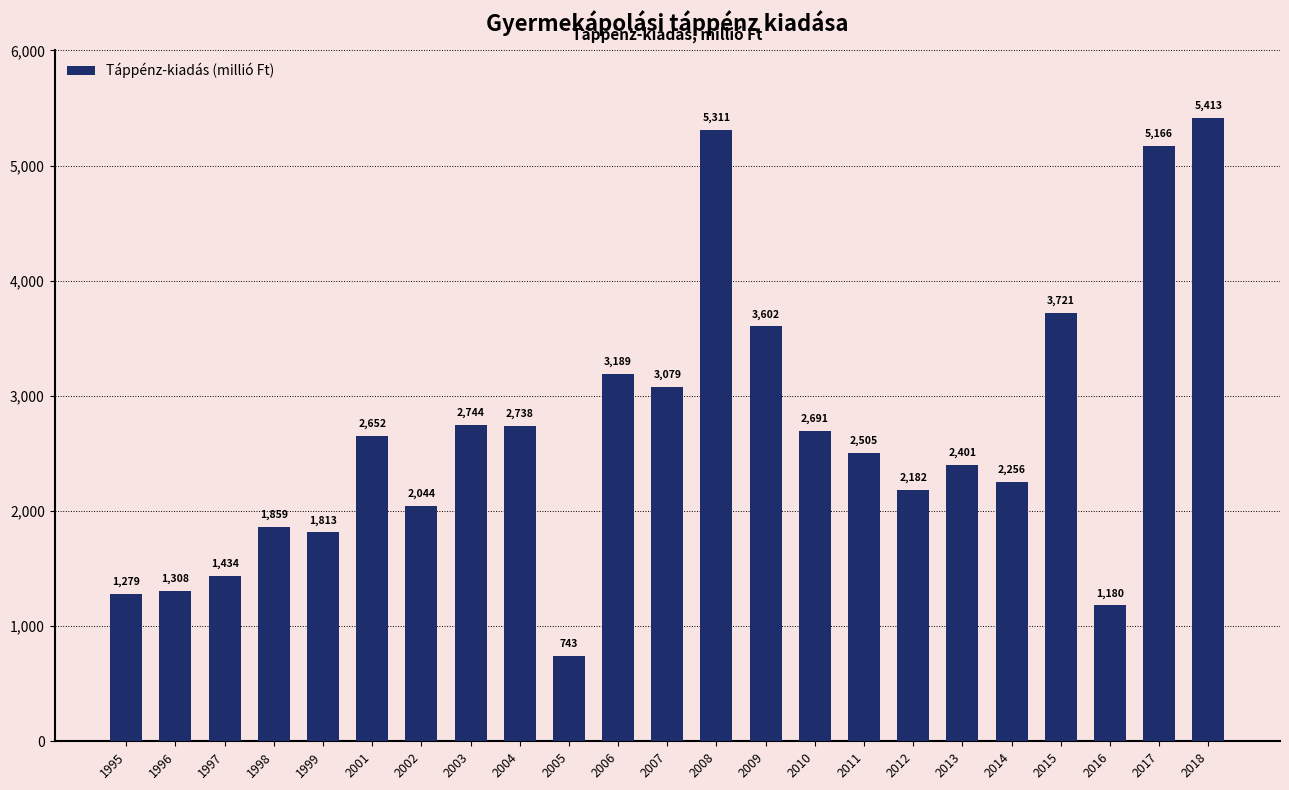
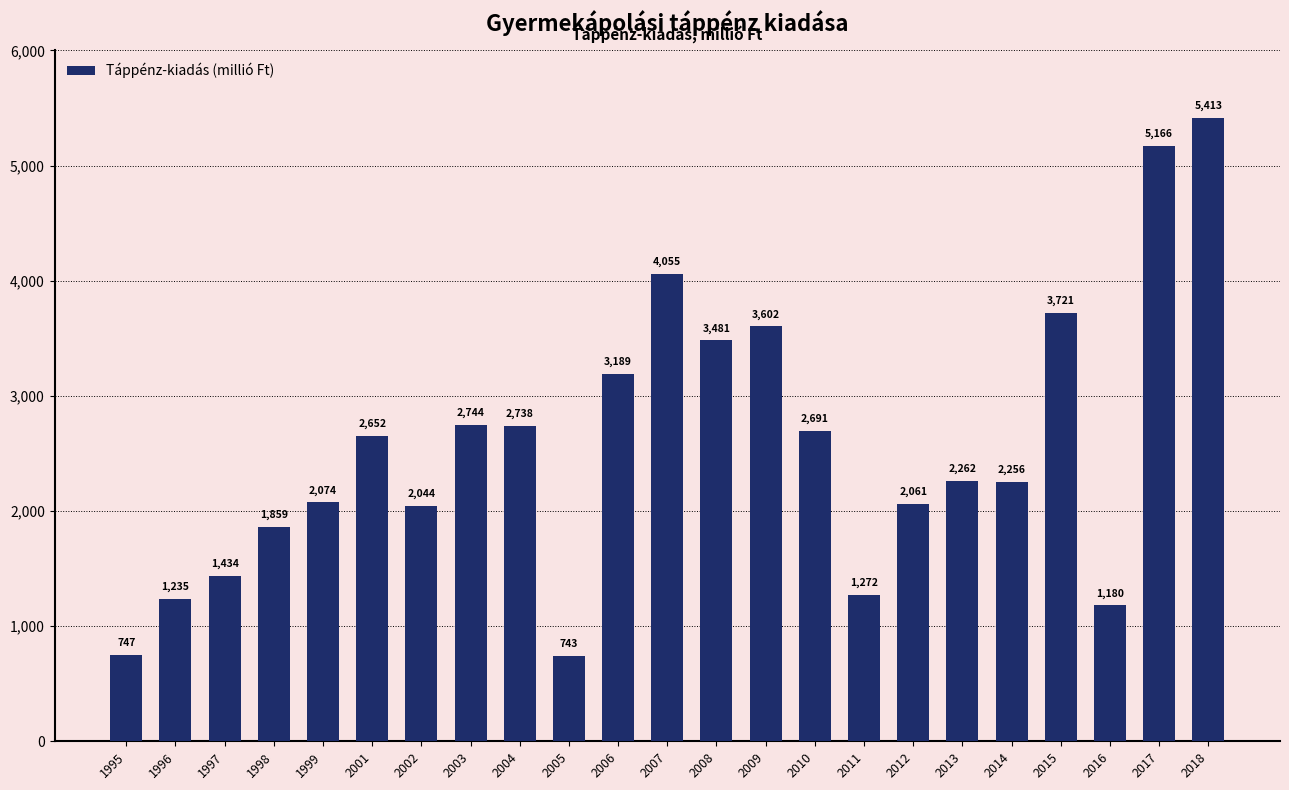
  {
-   "1995": "1,279",
-   "1996": "1,308",
+   "1995": "747",
+   "1996": "1,235",
    "1997": "1,434",
    "1998": "1,859",
-   "1999": "1,813",
+   "1999": "2,074",
    "2001": "2,652",
    "2002": "2,044",
    "2003": "2,744",
    "2004": "2,738",
    "2005": "743",
    "2006": "3,189",
-   "2007": "3,079",
-   "2008": "5,311",
+   "2007": "4,055",
+   "2008": "3,481",
    "2009": "3,602",
    "2010": "2,691",
-   "2011": "2,505",
-   "2012": "2,182",
-   "2013": "2,401",
+   "2011": "1,272",
+   "2012": "2,061",
+   "2013": "2,262",
    "2014": "2,256",
    "2015": "3,721",
    "2016": "1,180",
    "2017": "5,166",
    "2018": "5,413"
  }
